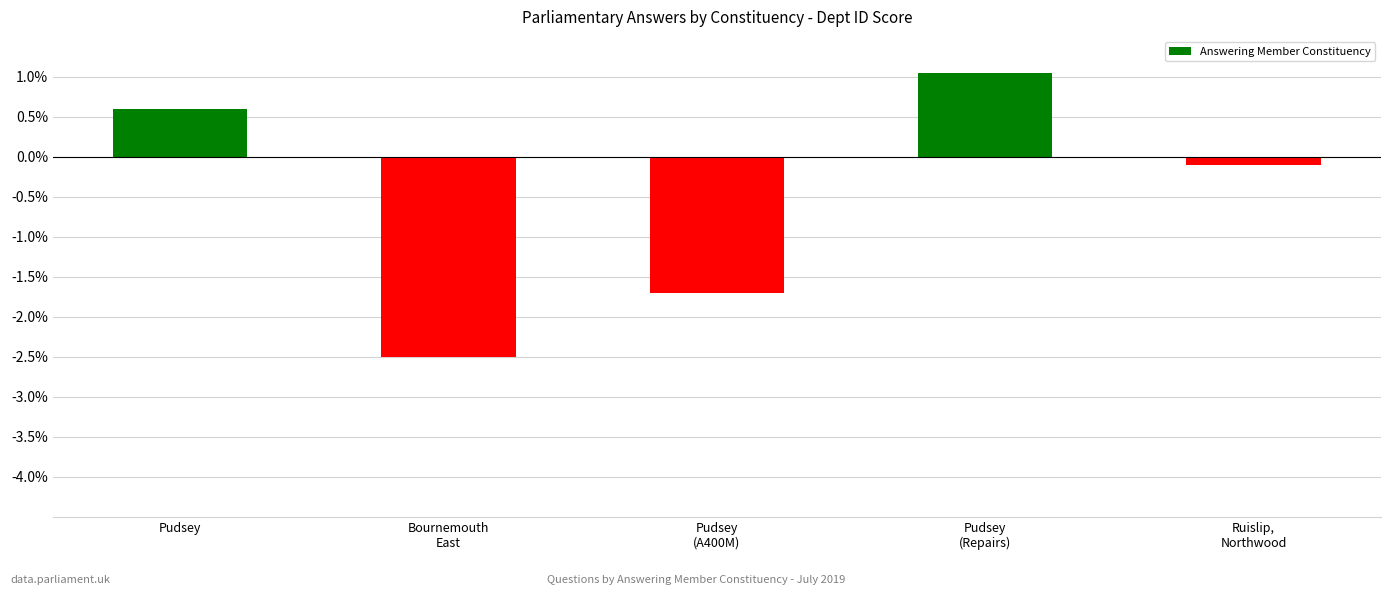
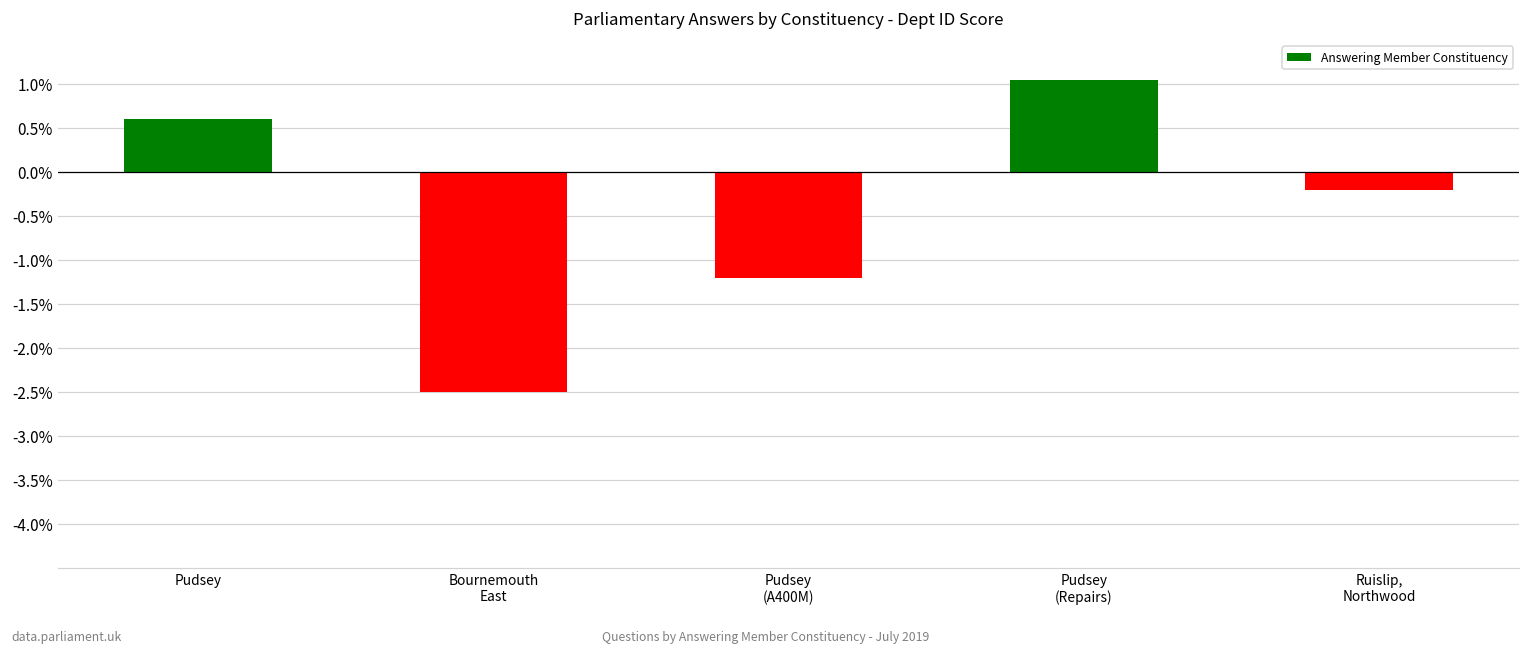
  {
    "Pudsey": "0.6%",
    "Bournemouth East": "-2.5%",
-   "Pudsey (A400M)": "-1.7%",
+   "Pudsey (A400M)": "-1.2%",
    "Pudsey (Repairs)": "1.1%",
-   "Ruislip, Northwood": "-0.1%"
+   "Ruislip, Northwood": "-0.2%"
  }
